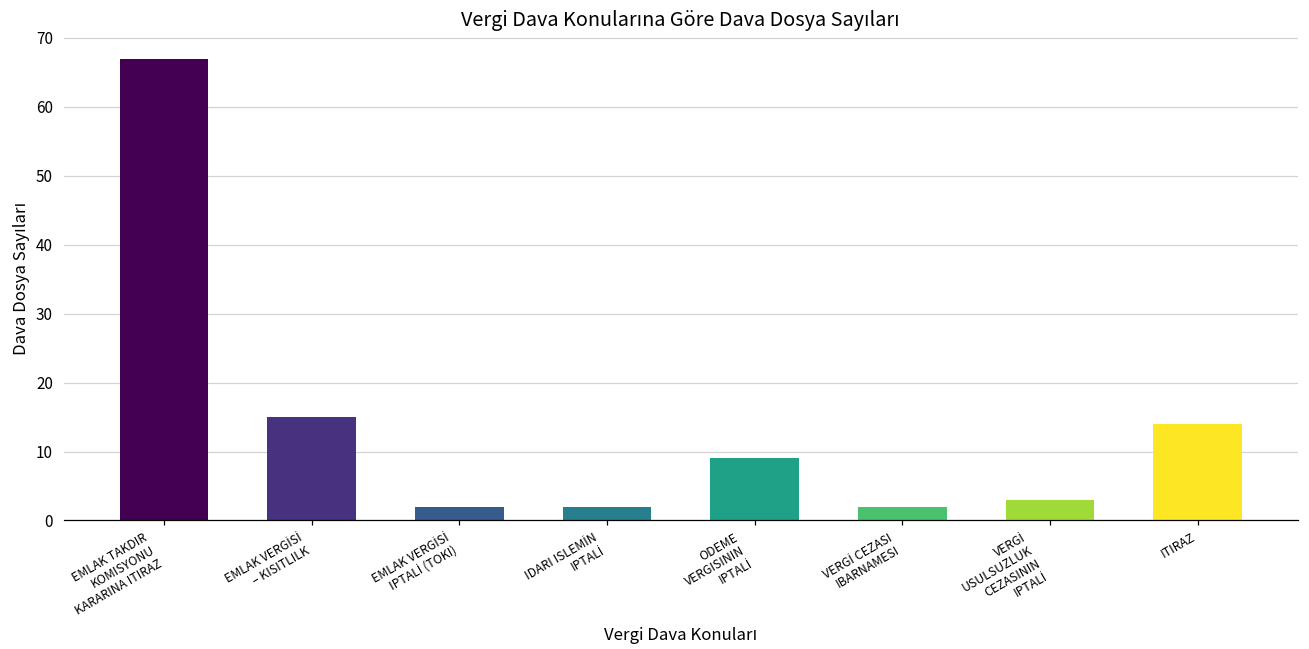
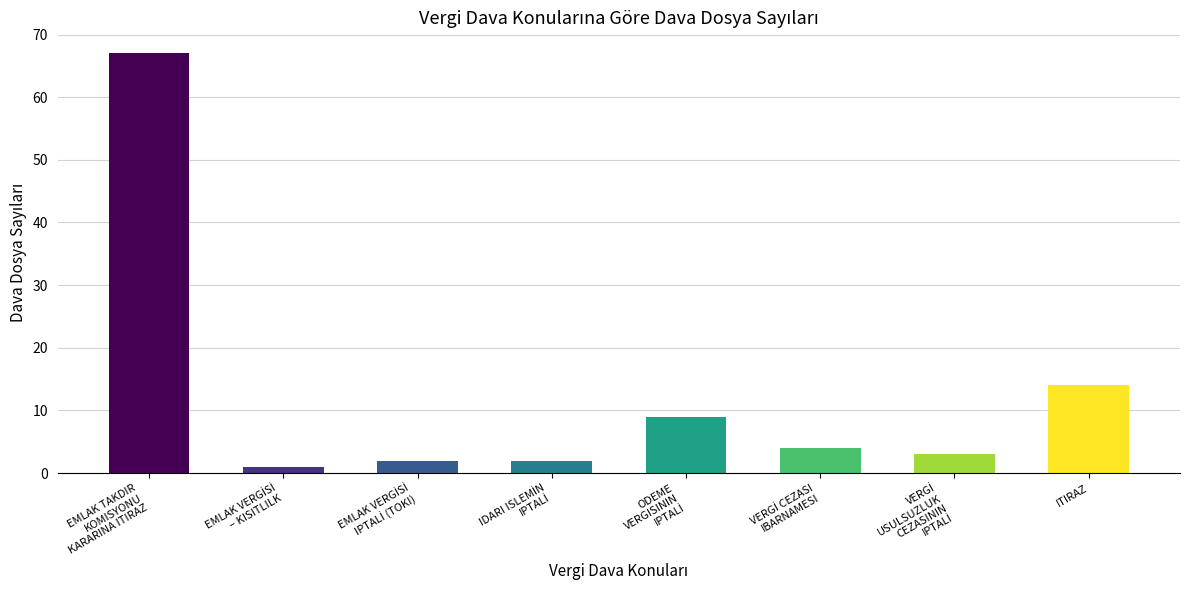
  {
    "EMLAK TAKDIR KOMISYONU KARARINA ITIRAZ": 67,
-   "EMLAK VERGİSİ – KISITLILK": 15,
+   "EMLAK VERGİSİ – KISITLILK": 1,
    "EMLAK VERGİSİ IPTALİ (TOKI)": 2,
    "IDARI ISLEMİN IPTALİ": 2,
    "ODEME VERGISININ IPTALİ": 9,
-   "VERGİ CEZASI IBARNAMESI": 2,
+   "VERGİ CEZASI IBARNAMESI": 4,
    "VERGİ USULSUZLUK CEZASININ IPTALİ": 3,
    "ITIRAZ": 14
  }
